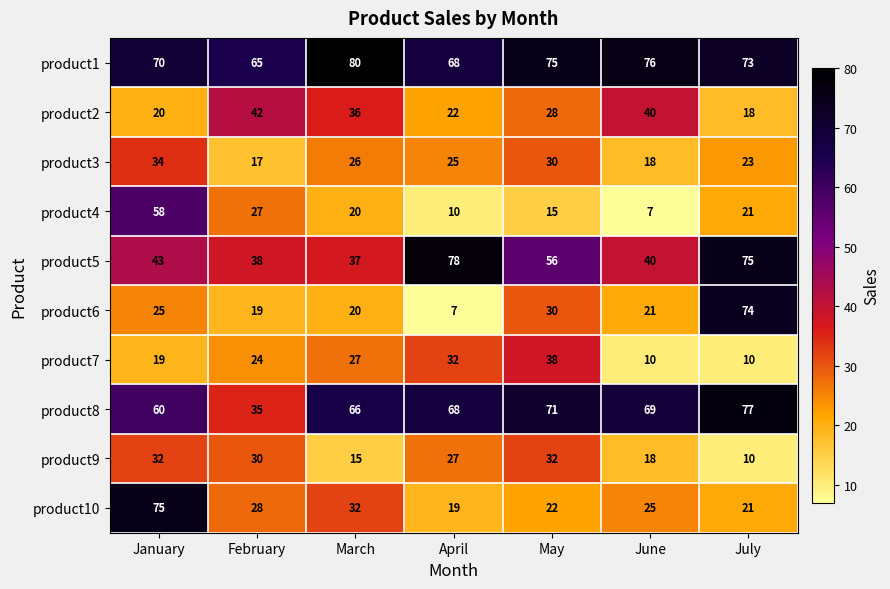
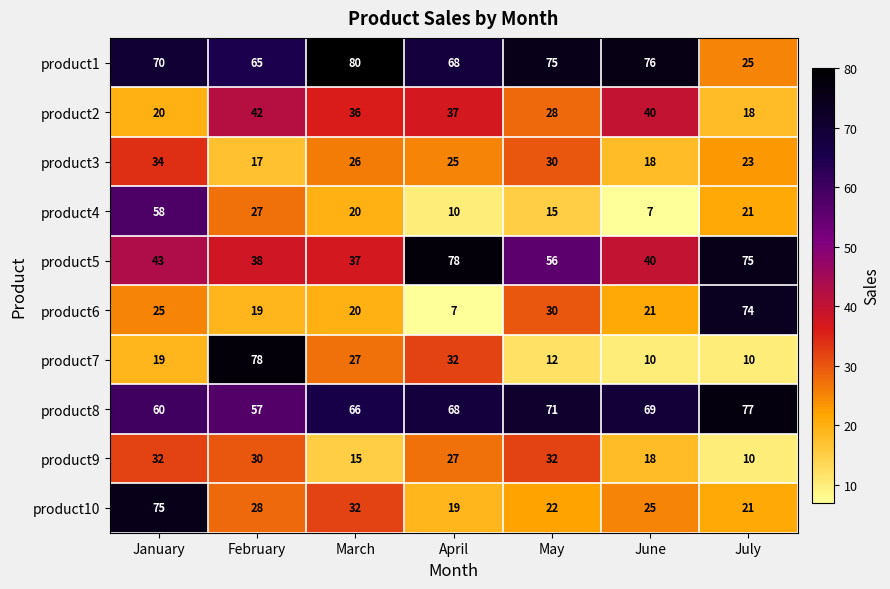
  {
    "product1": {
      "January": 70,
      "February": 65,
      "March": 80,
      "April": 68,
      "May": 75,
      "June": 76,
-     "July": 73
+     "July": 25
    },
    "product2": {
      "January": 20,
      "February": 42,
      "March": 36,
-     "April": 22,
+     "April": 37,
      "May": 28,
      "June": 40,
      "July": 18
    },
    "product3": {
      "January": 34,
      "February": 17,
      "March": 26,
      "April": 25,
      "May": 30,
      "June": 18,
      "July": 23
    },
    "product4": {
      "January": 58,
      "February": 27,
      "March": 20,
      "April": 10,
      "May": 15,
      "June": 7,
      "July": 21
    },
    "product5": {
      "January": 43,
      "February": 38,
      "March": 37,
      "April": 78,
      "May": 56,
      "June": 40,
      "July": 75
    },
    "product6": {
      "January": 25,
      "February": 19,
      "March": 20,
      "April": 7,
      "May": 30,
      "June": 21,
      "July": 74
    },
    "product7": {
      "January": 19,
-     "February": 24,
+     "February": 78,
      "March": 27,
      "April": 32,
-     "May": 38,
+     "May": 12,
      "June": 10,
      "July": 10
    },
    "product8": {
      "January": 60,
-     "February": 35,
+     "February": 57,
      "March": 66,
      "April": 68,
      "May": 71,
      "June": 69,
      "July": 77
    },
    "product9": {
      "January": 32,
      "February": 30,
      "March": 15,
      "April": 27,
      "May": 32,
      "June": 18,
      "July": 10
    },
    "product10": {
      "January": 75,
      "February": 28,
      "March": 32,
      "April": 19,
      "May": 22,
      "June": 25,
      "July": 21
    }
  }
